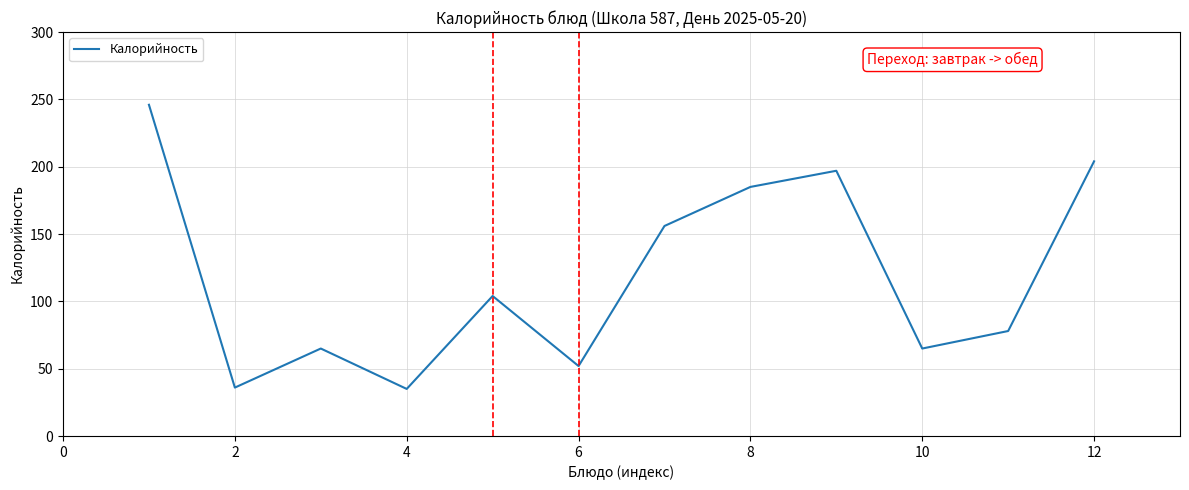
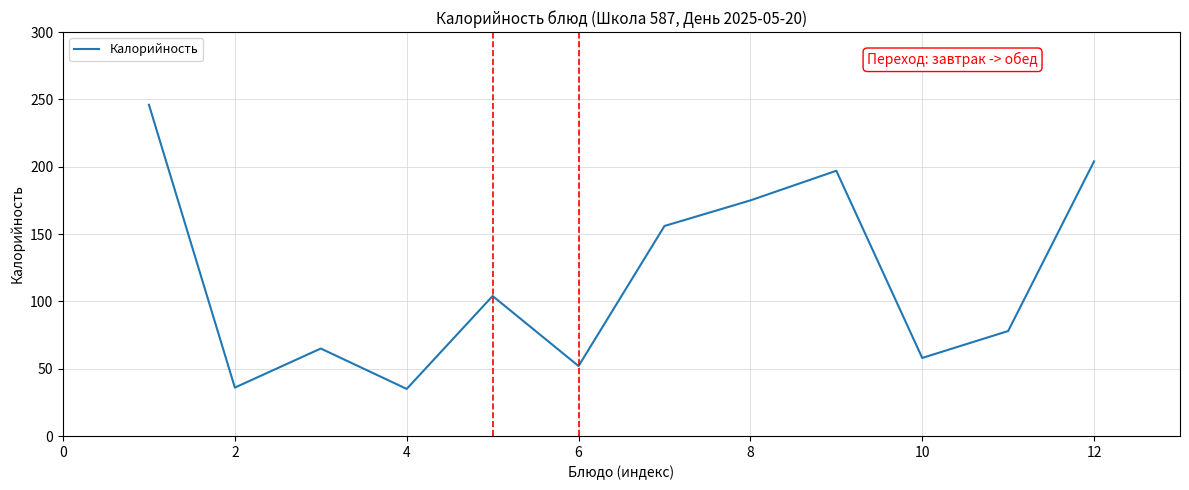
  {
    "2": 36,
    "4": 35,
    "6": 52,
-   "8": 185,
-   "10": 65,
+   "8": 175,
+   "10": 58,
    "12": 204
  }
